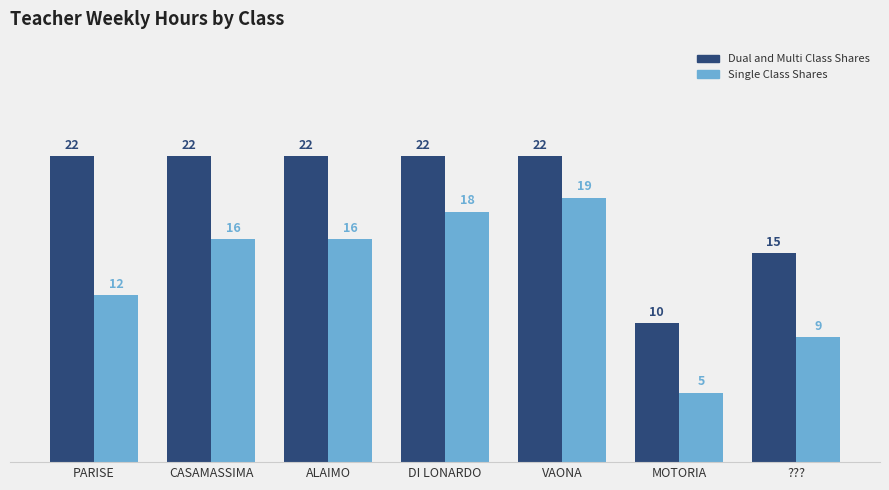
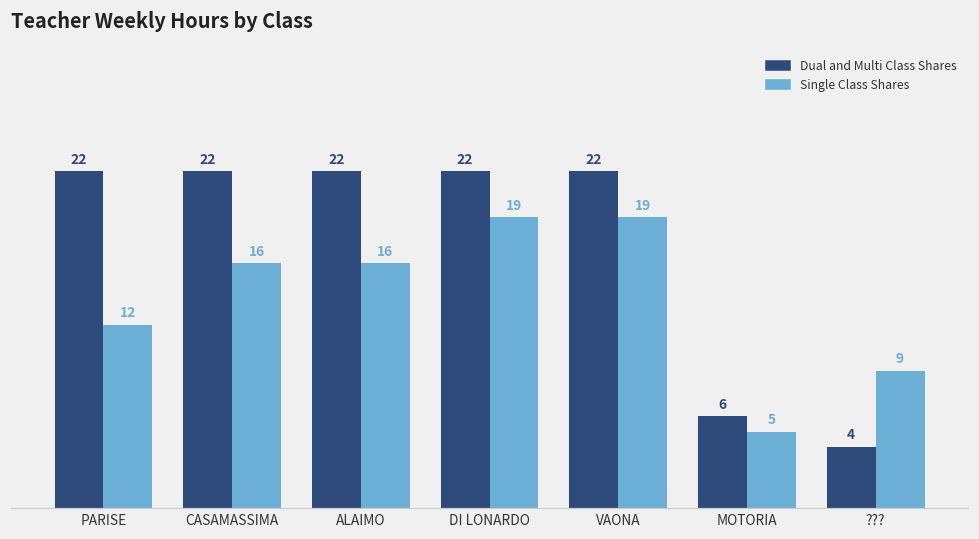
  {
    "Dual and Multi Class Shares": {
      "PARISE": 22,
      "CASAMASSIMA": 22,
      "ALAIMO": 22,
      "DI LONARDO": 22,
      "VAONA": 22,
-     "MOTORIA": 10,
-     "???": 15
+     "MOTORIA": 6,
+     "???": 4
    },
    "Single Class Shares": {
      "PARISE": 12,
      "CASAMASSIMA": 16,
      "ALAIMO": 16,
-     "DI LONARDO": 18,
+     "DI LONARDO": 19,
      "VAONA": 19,
      "MOTORIA": 5,
      "???": 9
    }
  }
